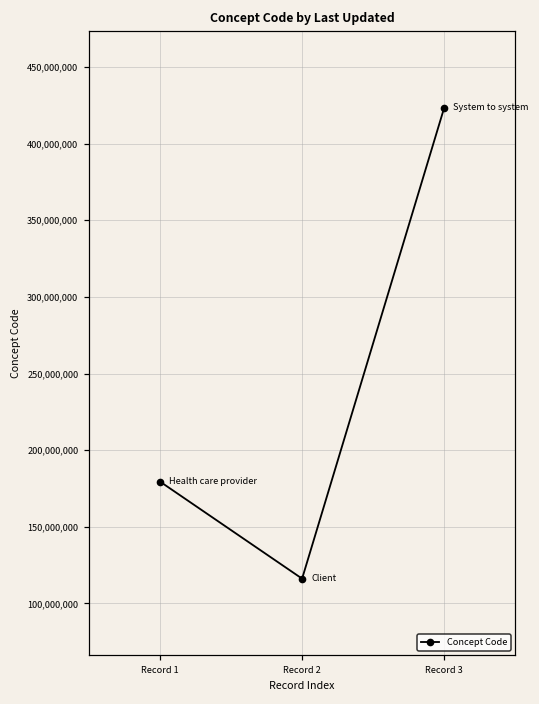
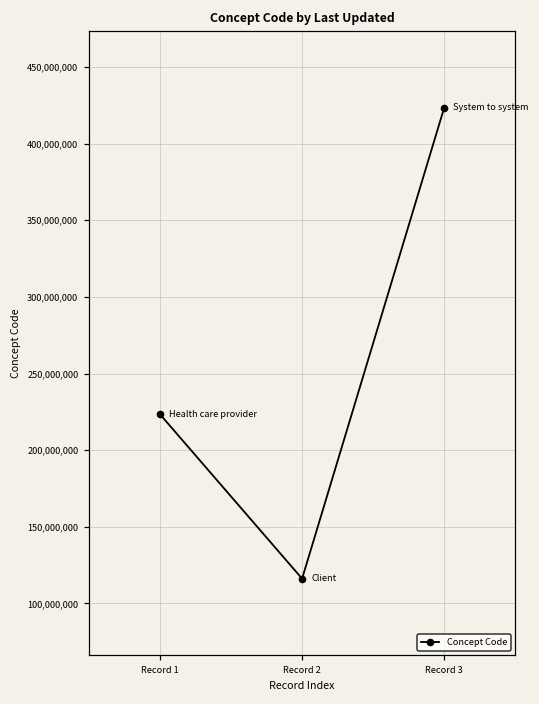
  {
-   "Record 1": "179,000,000",
+   "Record 1": "223,000,000",
    "Record 2": "116,000,000",
    "Record 3": "423,000,000"
  }
